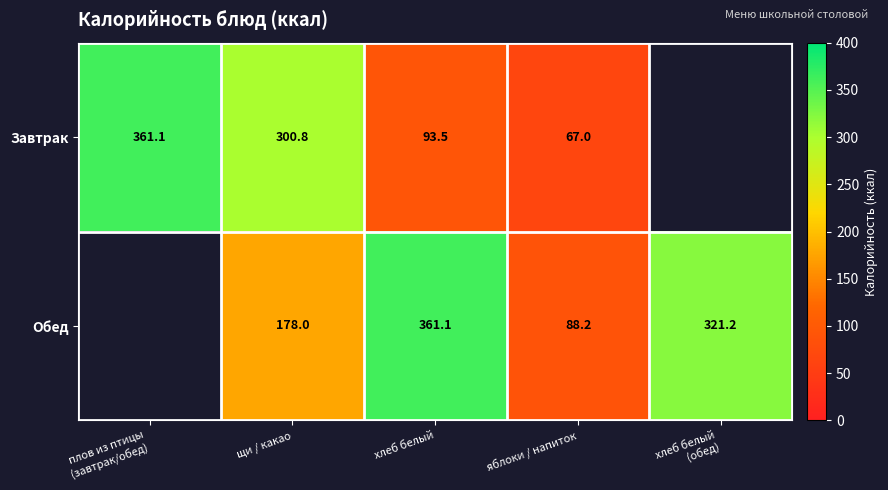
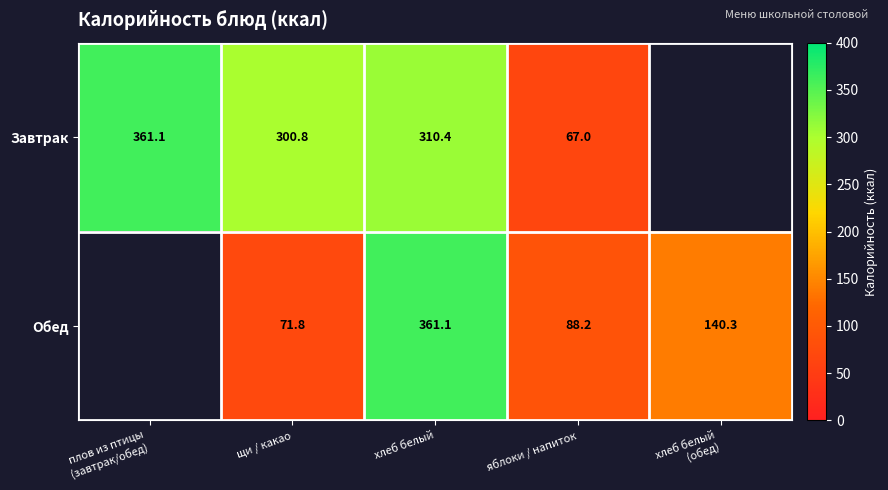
  {
    "Завтрак": {
      "плов из птицы (завтрак/обед)": 361.1,
      "щи / какао": 300.8,
-     "хлеб белый": 93.5,
+     "хлеб белый": 310.4,
      "яблоки / напиток": 67.0
    },
    "Обед": {
-     "щи / какао": 178.0,
+     "щи / какао": 71.8,
      "хлеб белый": 361.1,
      "яблоки / напиток": 88.2,
-     "хлеб белый (обед)": 321.2
+     "хлеб белый (обед)": 140.3
    }
  }
